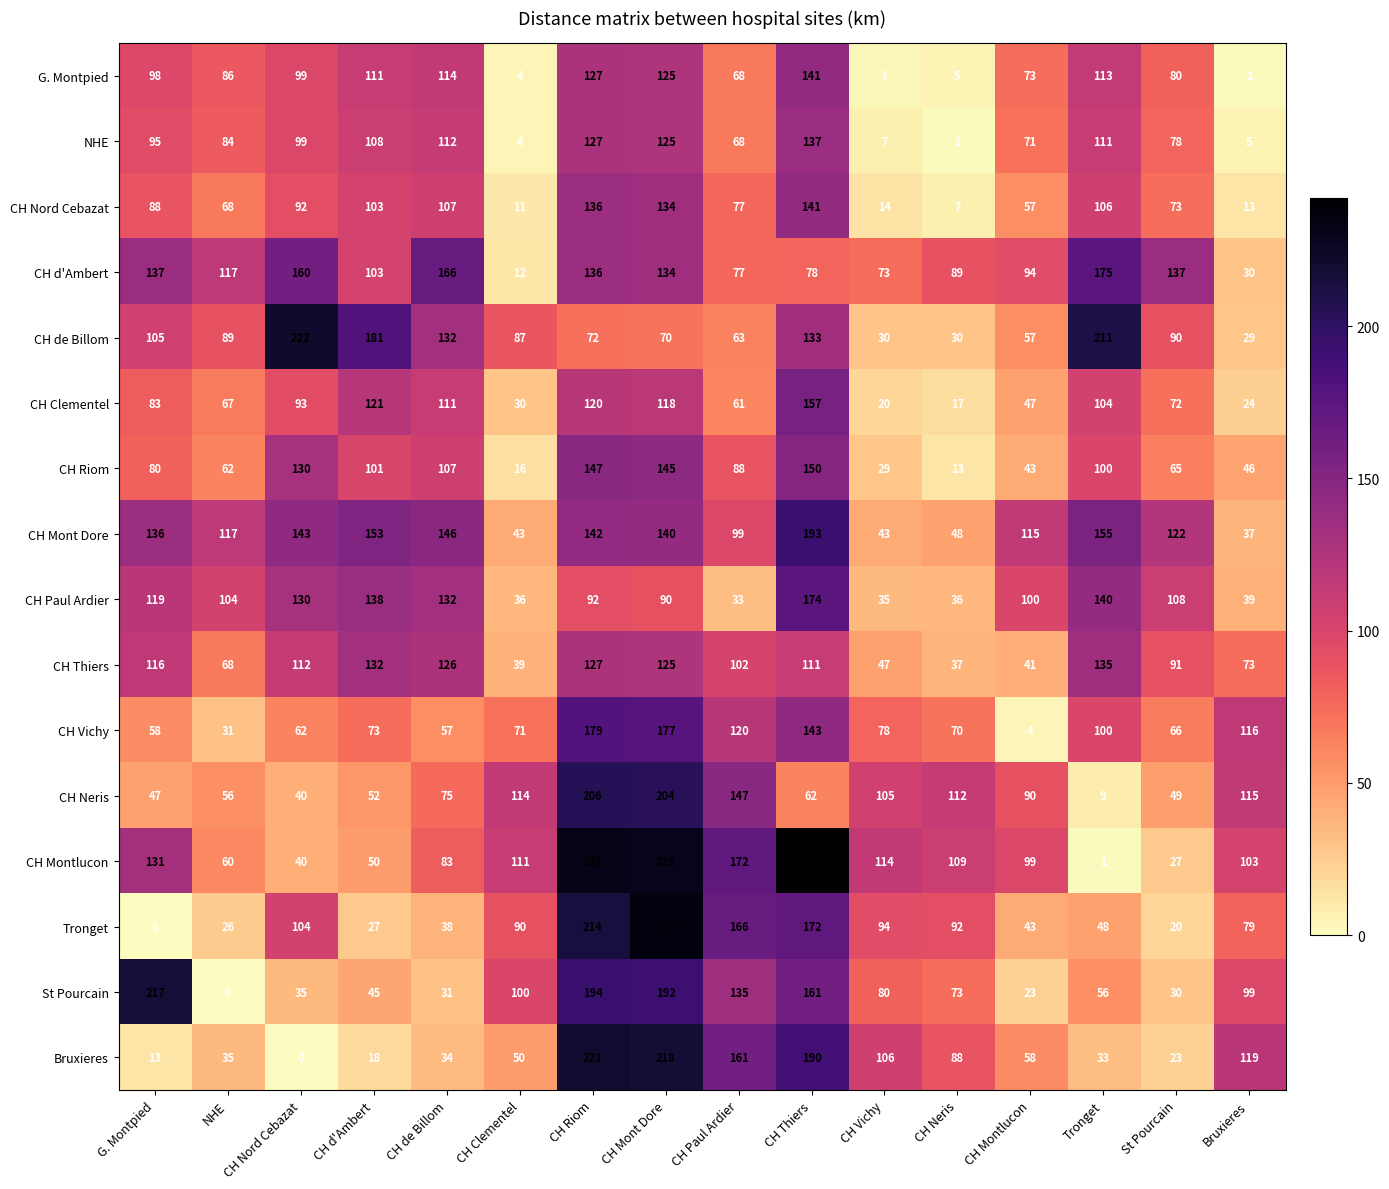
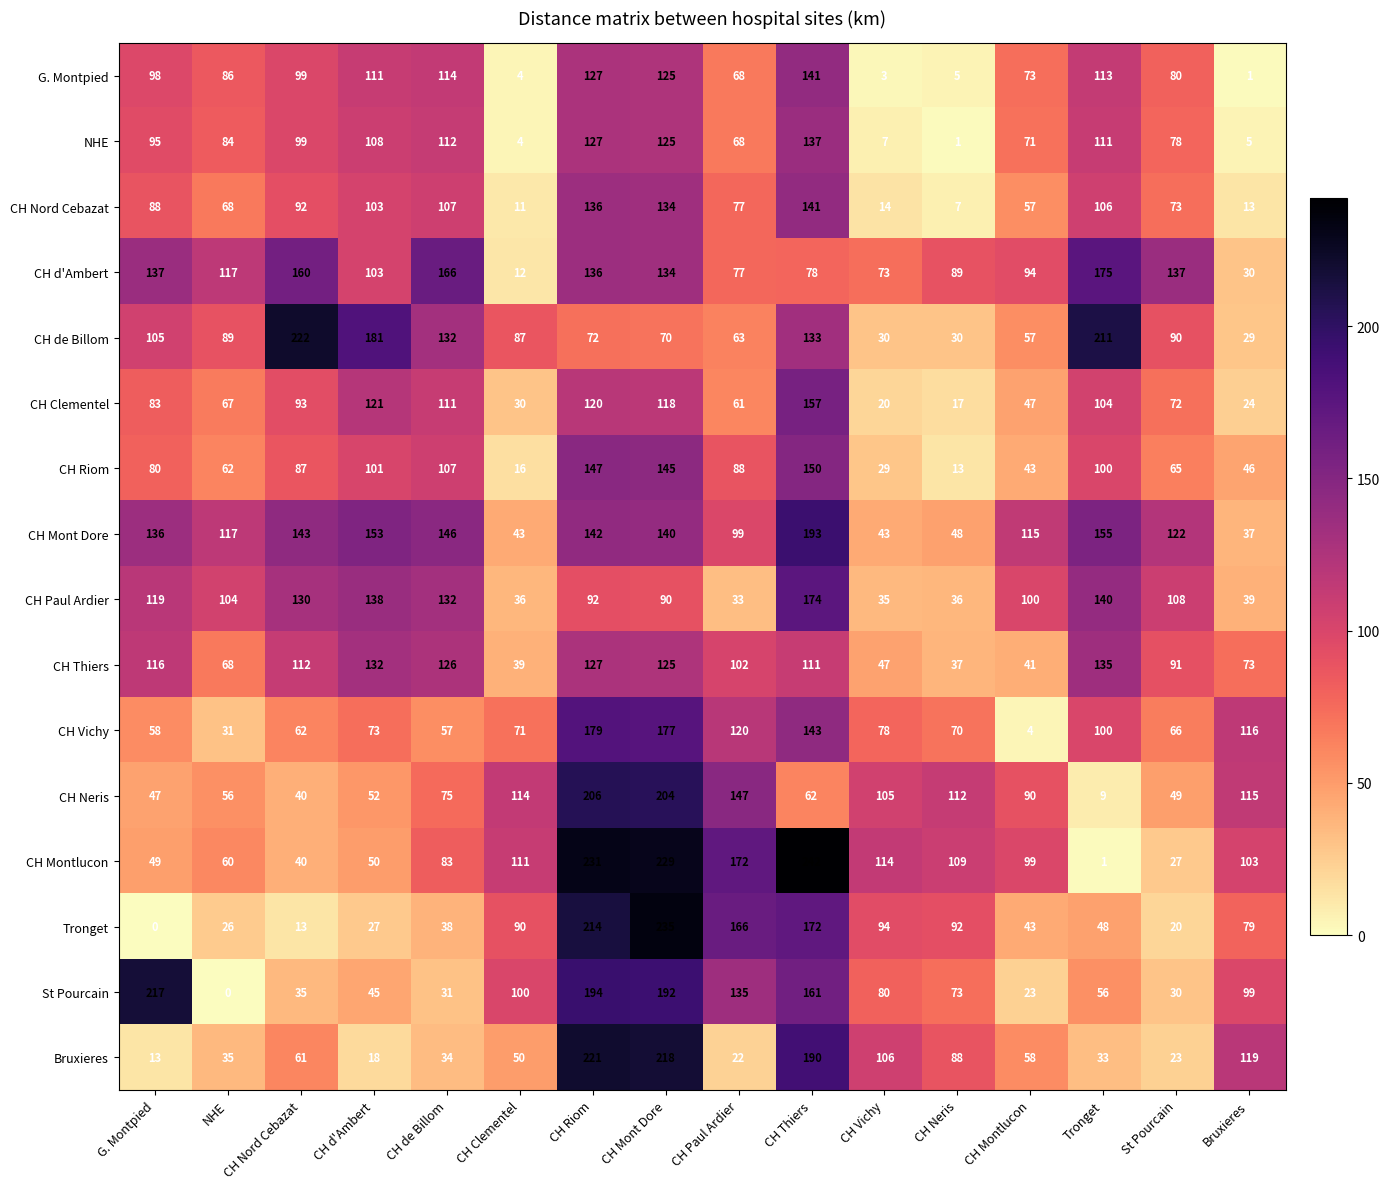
  {
    "CH Riom": {
      "G. Montpied": 80,
      "NHE": 62,
-     "CH Nord Cebazat": 130,
+     "CH Nord Cebazat": 87,
      "CH d'Ambert": 101,
      "CH de Billom": 107,
      "CH Clementel": 16,
      "CH Riom": 147,
      "CH Mont Dore": 145,
      "CH Paul Ardier": 88,
      "CH Thiers": 150,
      "CH Vichy": 29,
      "CH Neris": 13,
      "CH Montlucon": 43,
      "Tronget": 100,
      "St Pourcain": 65,
      "Bruxieres": 46
    },
    "CH Montlucon": {
-     "G. Montpied": 131,
+     "G. Montpied": 49,
      "NHE": 60,
      "CH Nord Cebazat": 40,
      "CH d'Ambert": 50,
      "CH de Billom": 83,
      "CH Clementel": 111,
      "CH Paul Ardier": 172,
      "CH Vichy": 114,
      "CH Neris": 109,
      "CH Montlucon": 99,
      "Tronget": 1,
      "St Pourcain": 27,
      "Bruxieres": 103
    },
    "Tronget": {
      "G. Montpied": 0,
      "NHE": 26,
-     "CH Nord Cebazat": 104,
+     "CH Nord Cebazat": 13,
      "CH d'Ambert": 27,
      "CH de Billom": 38,
      "CH Clementel": 90,
      "CH Riom": 214,
      "CH Paul Ardier": 166,
      "CH Thiers": 172,
      "CH Vichy": 94,
      "CH Neris": 92,
      "CH Montlucon": 43,
      "Tronget": 48,
      "St Pourcain": 20,
      "Bruxieres": 79
    },
    "Bruxieres": {
      "G. Montpied": 13,
      "NHE": 35,
-     "CH Nord Cebazat": 0,
+     "CH Nord Cebazat": 61,
      "CH d'Ambert": 18,
      "CH de Billom": 34,
      "CH Clementel": 50,
      "CH Mont Dore": 218,
-     "CH Paul Ardier": 161,
+     "CH Paul Ardier": 22,
      "CH Thiers": 190,
      "CH Vichy": 106,
      "CH Neris": 88,
      "CH Montlucon": 58,
      "Tronget": 33,
      "St Pourcain": 23,
      "Bruxieres": 119
    }
  }
